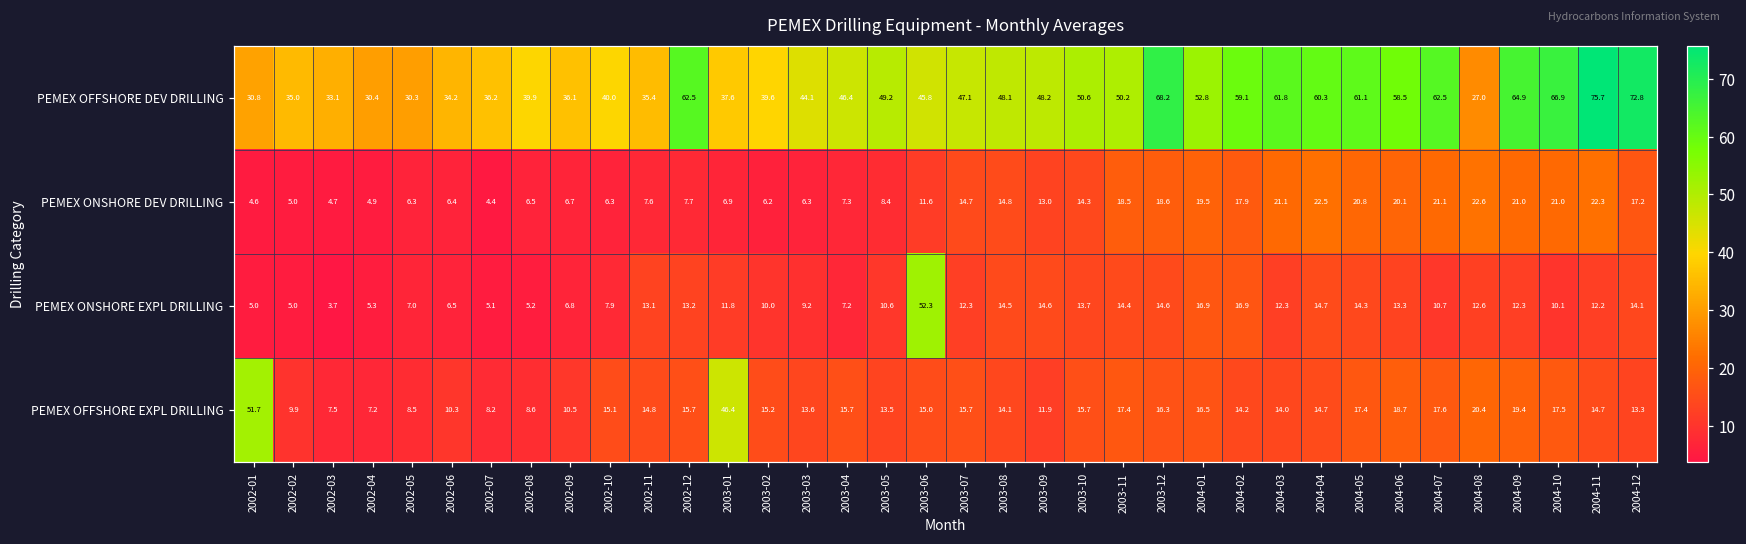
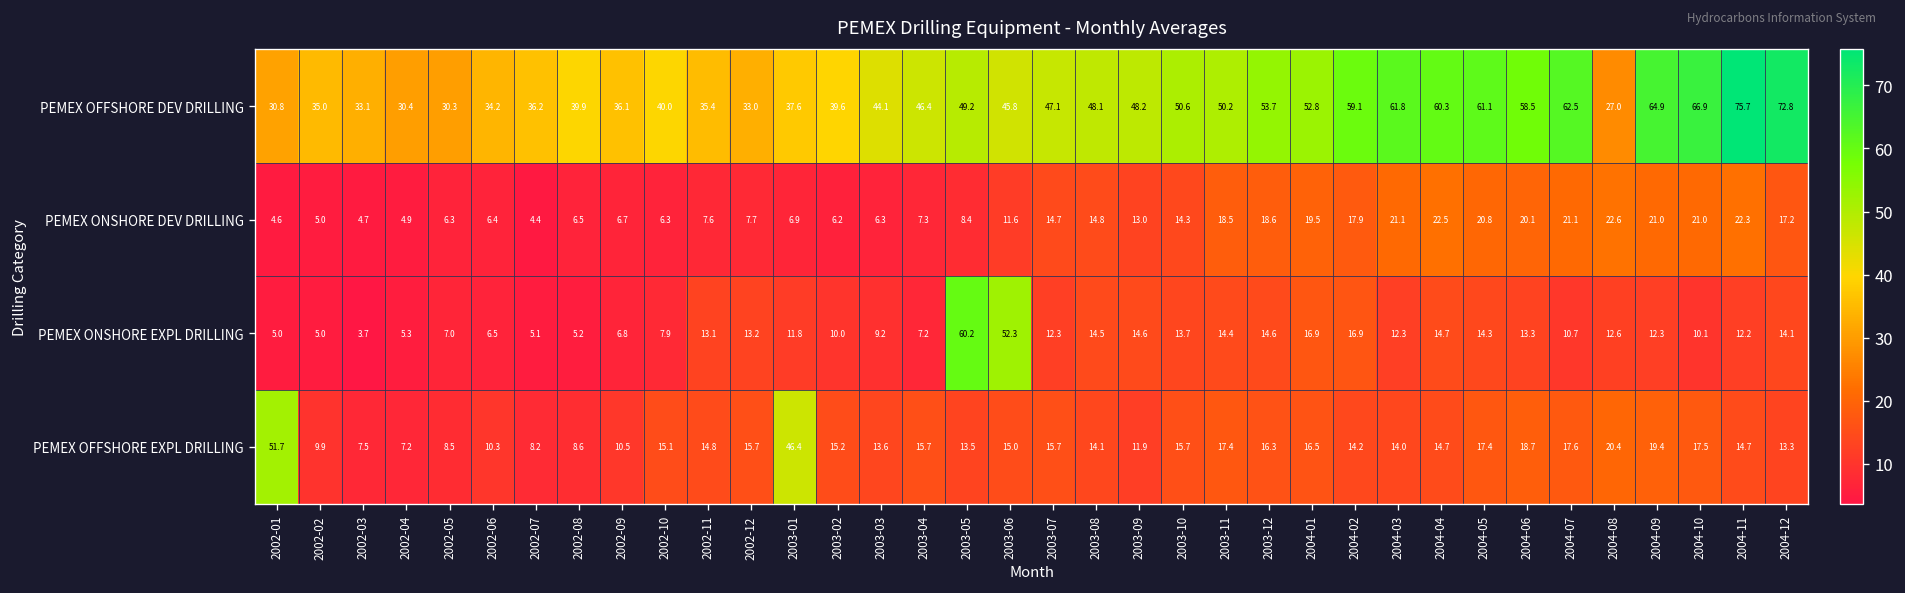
  {
    "PEMEX OFFSHORE DEV DRILLING": {
      "2002-01": 30.8,
      "2002-02": 35.0,
      "2002-03": 33.1,
      "2002-04": 30.4,
      "2002-05": 30.3,
      "2002-06": 34.2,
      "2002-07": 36.2,
      "2002-08": 39.9,
      "2002-09": 36.1,
      "2002-10": 40.0,
      "2002-11": 35.4,
-     "2002-12": 62.5,
+     "2002-12": 33.0,
      "2003-01": 37.6,
      "2003-02": 39.6,
      "2003-03": 44.1,
      "2003-04": 46.4,
      "2003-05": 49.2,
      "2003-06": 45.8,
      "2003-07": 47.1,
      "2003-08": 48.1,
      "2003-09": 48.2,
      "2003-10": 50.6,
      "2003-11": 50.2,
-     "2003-12": 68.2,
+     "2003-12": 53.7,
      "2004-01": 52.8,
      "2004-02": 59.1,
      "2004-03": 61.8,
      "2004-04": 60.3,
      "2004-05": 61.1,
      "2004-06": 58.5,
      "2004-07": 62.5,
      "2004-08": 27.0,
      "2004-09": 64.9,
      "2004-10": 66.9,
      "2004-11": 75.7,
      "2004-12": 72.8
    },
    "PEMEX ONSHORE DEV DRILLING": {
      "2002-01": 4.6,
      "2002-02": 5.0,
      "2002-03": 4.7,
      "2002-04": 4.9,
      "2002-05": 6.3,
      "2002-06": 6.4,
      "2002-07": 4.4,
      "2002-08": 6.5,
      "2002-09": 6.7,
      "2002-10": 6.3,
      "2002-11": 7.6,
      "2002-12": 7.7,
      "2003-01": 6.9,
      "2003-02": 6.2,
      "2003-03": 6.3,
      "2003-04": 7.3,
      "2003-05": 8.4,
      "2003-06": 11.6,
      "2003-07": 14.7,
      "2003-08": 14.8,
      "2003-09": 13.0,
      "2003-10": 14.3,
      "2003-11": 18.5,
      "2003-12": 18.6,
      "2004-01": 19.5,
      "2004-02": 17.9,
      "2004-03": 21.1,
      "2004-04": 22.5,
      "2004-05": 20.8,
      "2004-06": 20.1,
      "2004-07": 21.1,
      "2004-08": 22.6,
      "2004-09": 21.0,
      "2004-10": 21.0,
      "2004-11": 22.3,
      "2004-12": 17.2
    },
    "PEMEX ONSHORE EXPL DRILLING": {
      "2002-01": 5.0,
      "2002-02": 5.0,
      "2002-03": 3.7,
      "2002-04": 5.3,
      "2002-05": 7.0,
      "2002-06": 6.5,
      "2002-07": 5.1,
      "2002-08": 5.2,
      "2002-09": 6.8,
      "2002-10": 7.9,
      "2002-11": 13.1,
      "2002-12": 13.2,
      "2003-01": 11.8,
      "2003-02": 10.0,
      "2003-03": 9.2,
      "2003-04": 7.2,
-     "2003-05": 10.6,
+     "2003-05": 60.2,
      "2003-06": 52.3,
      "2003-07": 12.3,
      "2003-08": 14.5,
      "2003-09": 14.6,
      "2003-10": 13.7,
      "2003-11": 14.4,
      "2003-12": 14.6,
      "2004-01": 16.9,
      "2004-02": 16.9,
      "2004-03": 12.3,
      "2004-04": 14.7,
      "2004-05": 14.3,
      "2004-06": 13.3,
      "2004-07": 10.7,
      "2004-08": 12.6,
      "2004-09": 12.3,
      "2004-10": 10.1,
      "2004-11": 12.2,
      "2004-12": 14.1
    },
    "PEMEX OFFSHORE EXPL DRILLING": {
      "2002-01": 51.7,
      "2002-02": 9.9,
      "2002-03": 7.5,
      "2002-04": 7.2,
      "2002-05": 8.5,
      "2002-06": 10.3,
      "2002-07": 8.2,
      "2002-08": 8.6,
      "2002-09": 10.5,
      "2002-10": 15.1,
      "2002-11": 14.8,
      "2002-12": 15.7,
      "2003-01": 46.4,
      "2003-02": 15.2,
      "2003-03": 13.6,
      "2003-04": 15.7,
      "2003-05": 13.5,
      "2003-06": 15.0,
      "2003-07": 15.7,
      "2003-08": 14.1,
      "2003-09": 11.9,
      "2003-10": 15.7,
      "2003-11": 17.4,
      "2003-12": 16.3,
      "2004-01": 16.5,
      "2004-02": 14.2,
      "2004-03": 14.0,
      "2004-04": 14.7,
      "2004-05": 17.4,
      "2004-06": 18.7,
      "2004-07": 17.6,
      "2004-08": 20.4,
      "2004-09": 19.4,
      "2004-10": 17.5,
      "2004-11": 14.7,
      "2004-12": 13.3
    }
  }
